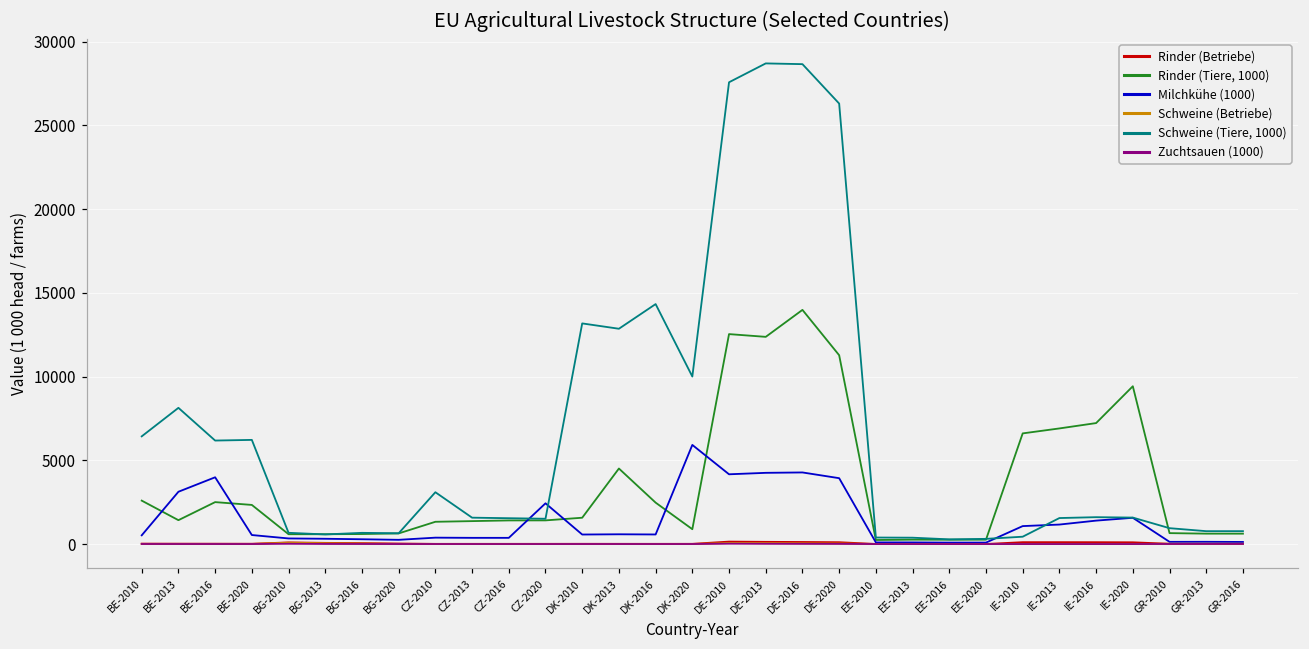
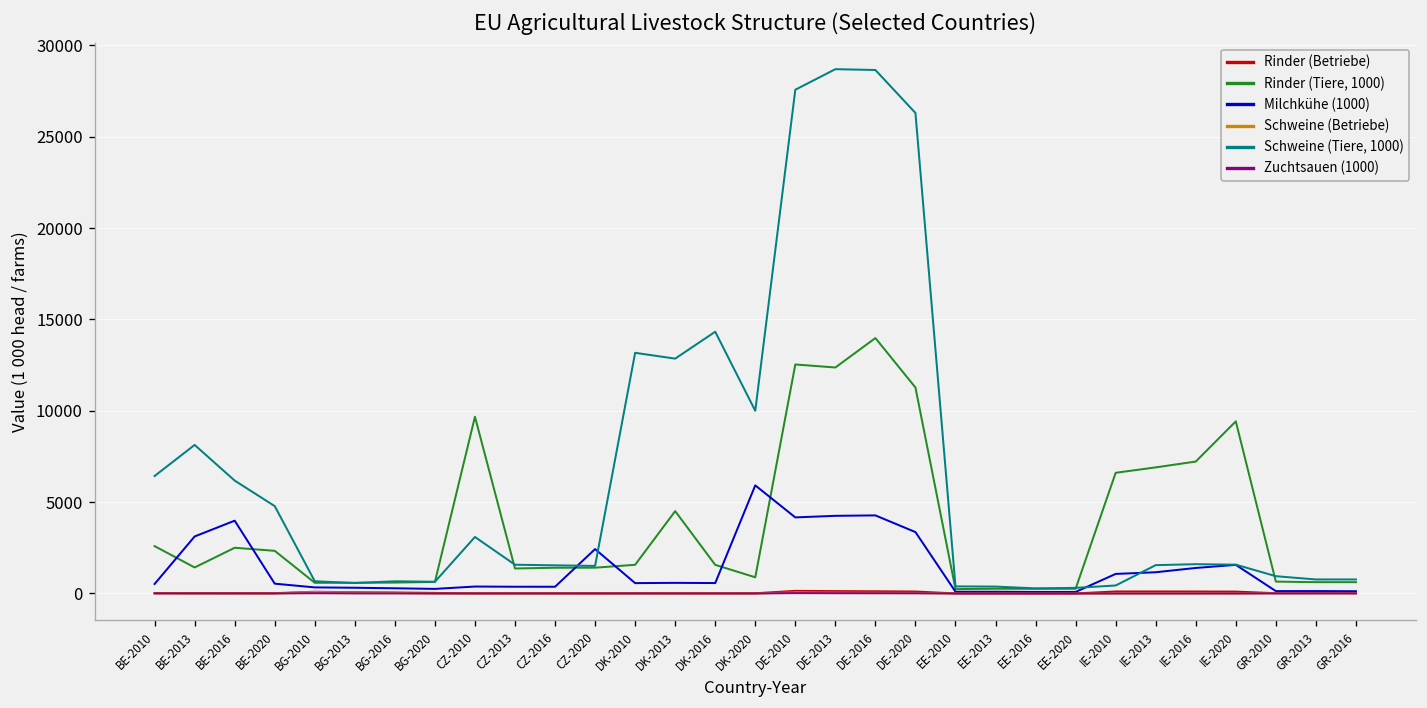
  {
    "Rinder (Tiere, 1000)": {
      "BE-2010": 2600,
      "BE-2013": 1400,
      "BE-2016": 2500,
      "BE-2020": 2300,
-     "CZ-2010": 1300,
+     "CZ-2010": 9700,
      "CZ-2013": 1400,
      "DK-2010": 1600,
      "DK-2013": 4500,
-     "DK-2016": 2500,
+     "DK-2016": 1600,
      "DK-2020": 900,
      "DE-2010": 12500,
      "DE-2013": 12400,
      "DE-2016": 14000,
      "DE-2020": 11300,
      "IE-2010": 6600,
      "IE-2013": 6900,
      "IE-2016": 7200,
      "IE-2020": 9400,
      "GR-2010": 700
    },
    "Milchkühe (1000)": {
      "BE-2010": 500,
      "BE-2013": 3100,
      "BE-2016": 4000,
      "BE-2020": 500,
      "BG-2010": 300,
      "BG-2013": 300,
      "BG-2016": 300,
      "BG-2020": 300,
      "CZ-2010": 400,
      "CZ-2013": 400,
      "CZ-2016": 400,
      "CZ-2020": 2400,
      "DK-2010": 600,
      "DK-2013": 600,
      "DK-2016": 600,
      "DK-2020": 5900,
      "DE-2010": 4200,
      "DE-2013": 4300,
      "DE-2016": 4300,
-     "DE-2020": 3900,
+     "DE-2020": 3400,
      "IE-2010": 1100,
      "IE-2013": 1200,
      "IE-2016": 1400
    },
    "Schweine (Tiere, 1000)": {
      "BE-2010": 6400,
      "BE-2013": 8100,
      "BE-2016": 6200,
-     "BE-2020": 6200,
+     "BE-2020": 4800,
      "CZ-2010": 3100,
      "CZ-2013": 1600,
      "DK-2010": 13200,
      "DK-2013": 12900,
      "DK-2016": 14300,
      "DK-2020": 10000,
      "DE-2010": 27600,
      "DE-2013": 28700,
      "DE-2016": 28700,
      "DE-2020": 26300,
      "IE-2010": 400,
      "IE-2013": 1600,
      "IE-2016": 1600,
      "GR-2010": 900
    }
  }
